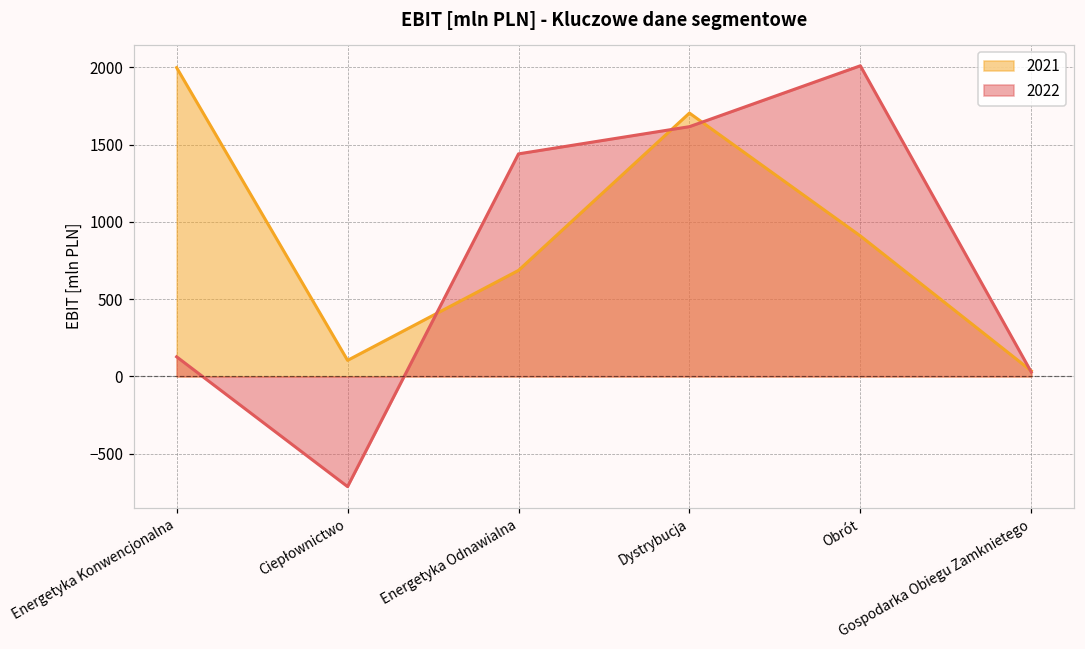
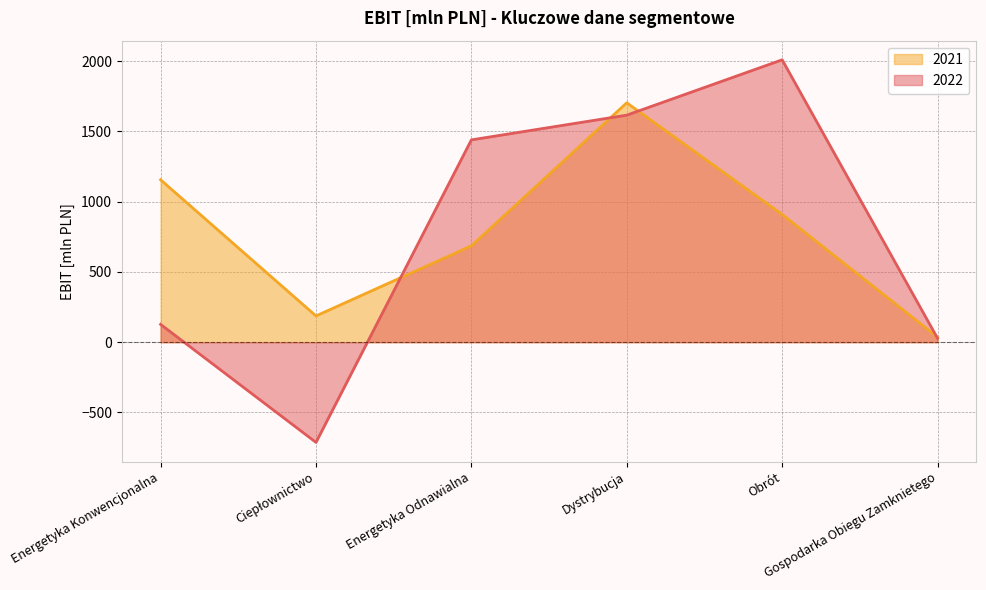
  {
    "2021": {
-     "Energetyka Konwencjonalna": 2000,
-     "Ciepłownictwo": 100,
+     "Energetyka Konwencjonalna": 1160,
+     "Ciepłownictwo": 190,
      "Energetyka Odnawialna": 690,
      "Dystrybucja": 1700,
      "Obrót": 910
    }
  }
